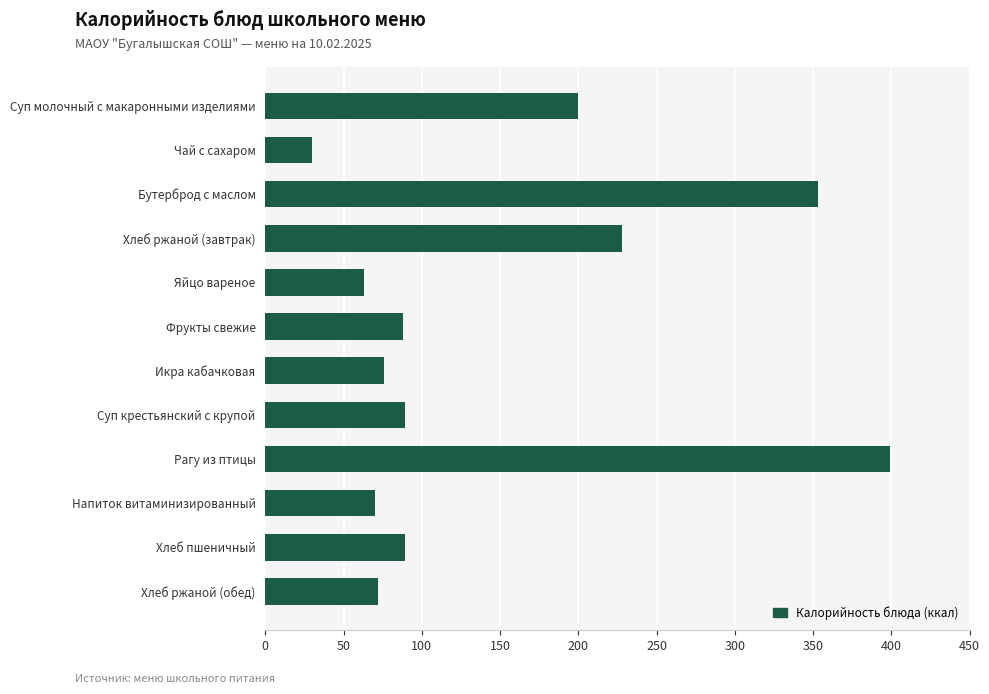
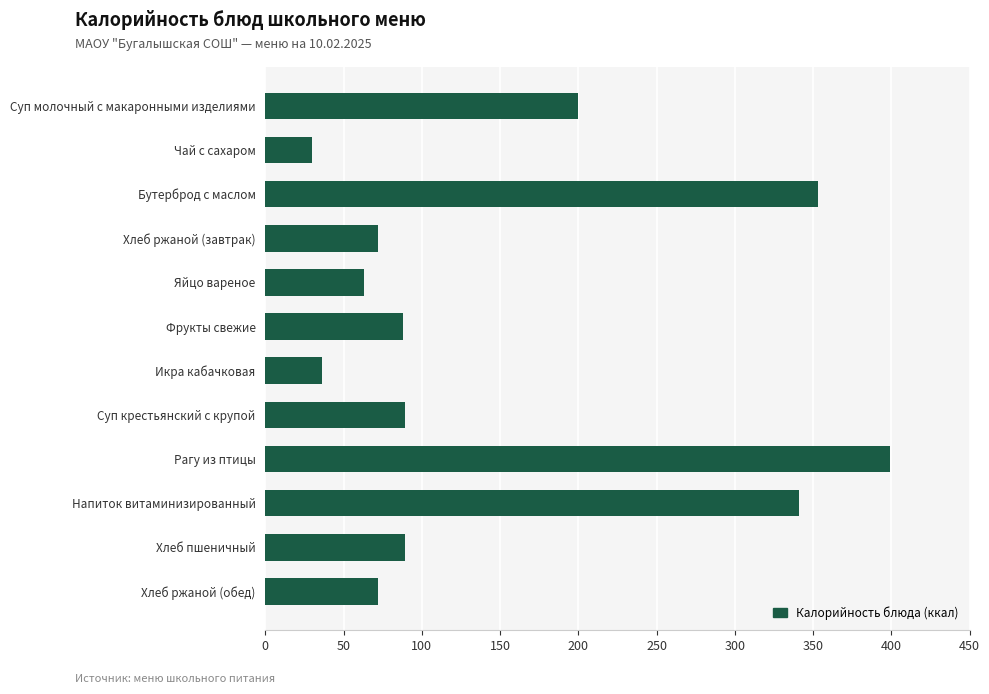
  {
    "Суп молочный с макаронными изделиями": 200,
    "Чай с сахаром": 30,
    "Бутерброд с маслом": 353,
-   "Хлеб ржаной (завтрак)": 228,
+   "Хлеб ржаной (завтрак)": 72,
    "Яйцо вареное": 63,
    "Фрукты свежие": 88,
-   "Икра кабачковая": 76,
+   "Икра кабачковая": 36,
    "Суп крестьянский с крупой": 89,
    "Рагу из птицы": 399,
-   "Напиток витаминизированный": 70,
+   "Напиток витаминизированный": 341,
    "Хлеб пшеничный": 89,
    "Хлеб ржаной (обед)": 72
  }
